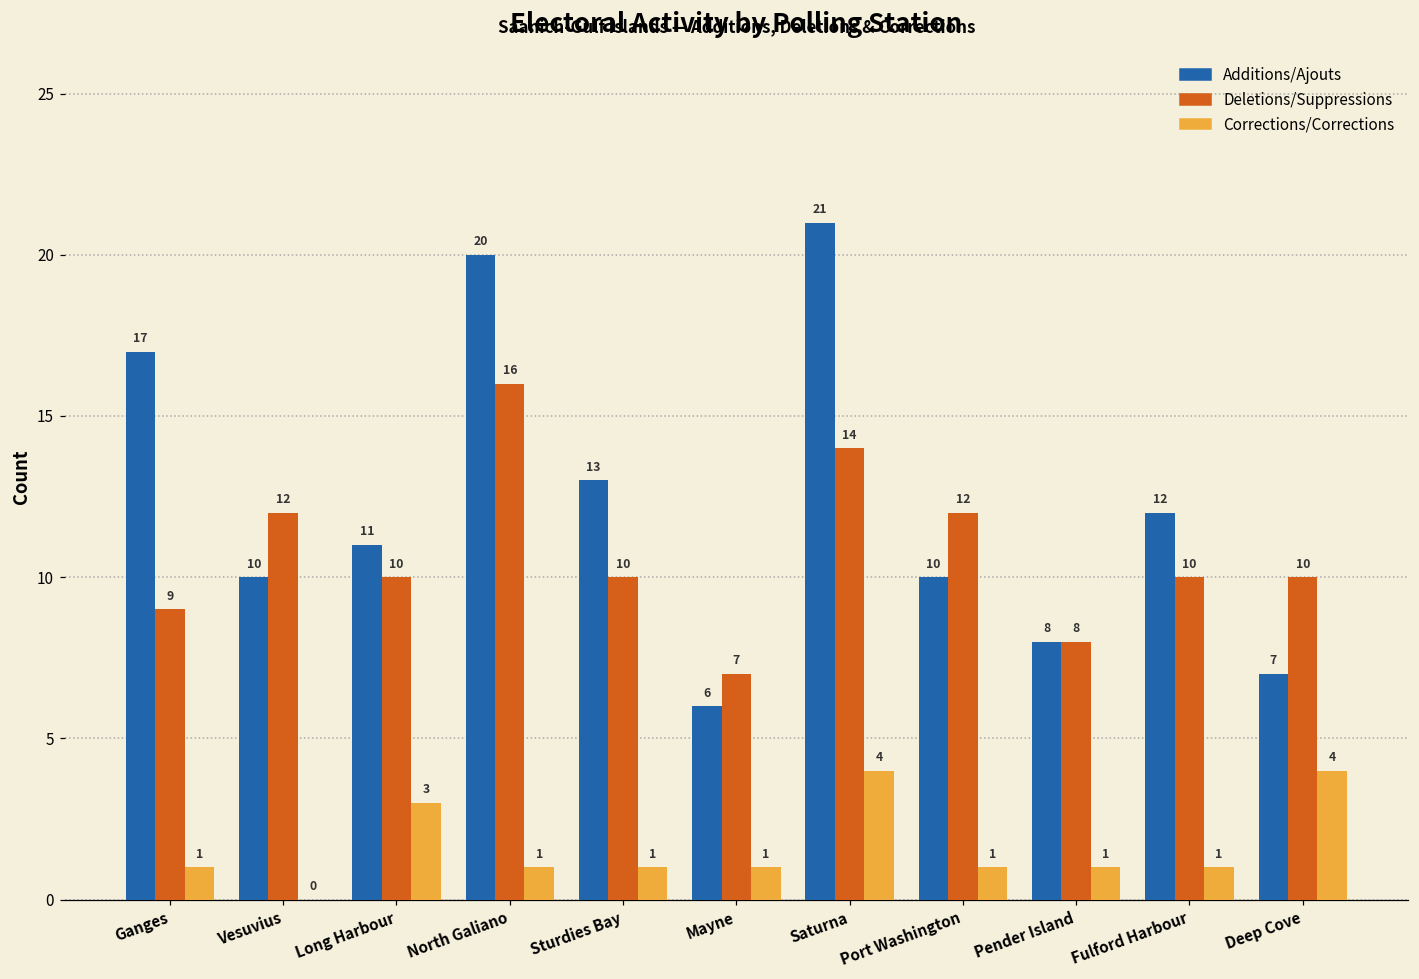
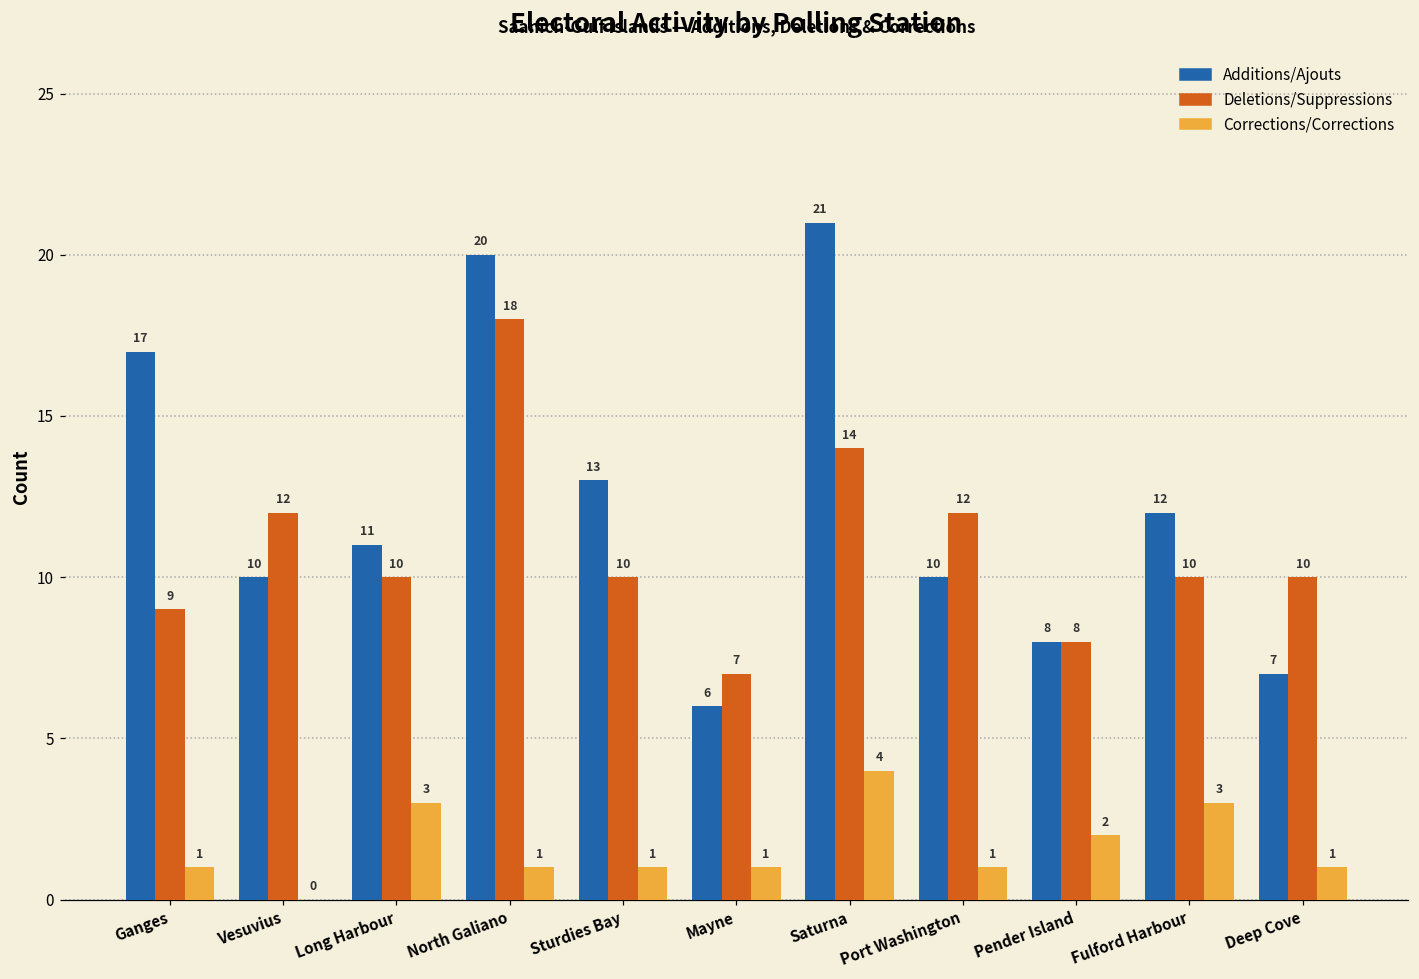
  {
    "Additions/Ajouts": {
      "Ganges": 17,
      "Vesuvius": 10,
      "Long Harbour": 11,
      "North Galiano": 20,
      "Sturdies Bay": 13,
      "Mayne": 6,
      "Saturna": 21,
      "Port Washington": 10,
      "Pender Island": 8,
      "Fulford Harbour": 12,
      "Deep Cove": 7
    },
    "Deletions/Suppressions": {
      "Ganges": 9,
      "Vesuvius": 12,
      "Long Harbour": 10,
-     "North Galiano": 16,
+     "North Galiano": 18,
      "Sturdies Bay": 10,
      "Mayne": 7,
      "Saturna": 14,
      "Port Washington": 12,
      "Pender Island": 8,
      "Fulford Harbour": 10,
      "Deep Cove": 10
    },
    "Corrections/Corrections": {
      "Ganges": 1,
      "Vesuvius": 0,
      "Long Harbour": 3,
      "North Galiano": 1,
      "Sturdies Bay": 1,
      "Mayne": 1,
      "Saturna": 4,
      "Port Washington": 1,
-     "Pender Island": 1,
-     "Fulford Harbour": 1,
-     "Deep Cove": 4
+     "Pender Island": 2,
+     "Fulford Harbour": 3,
+     "Deep Cove": 1
    }
  }
